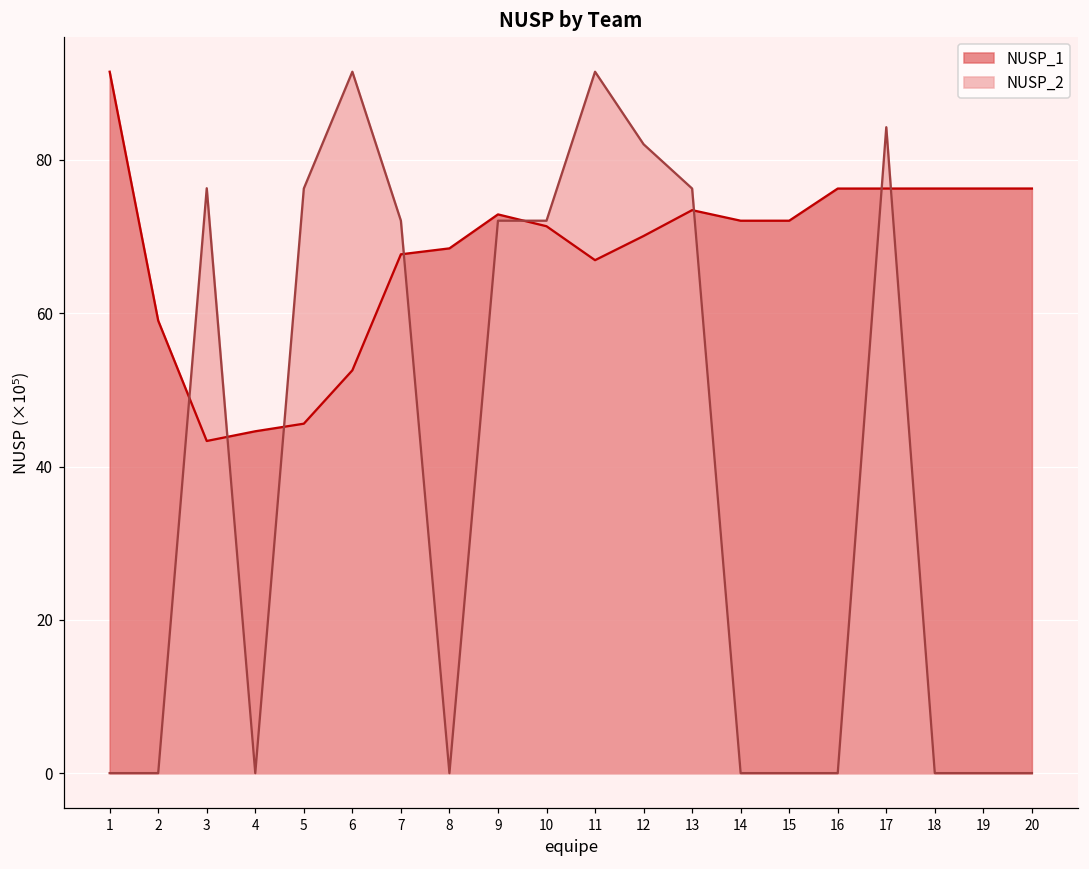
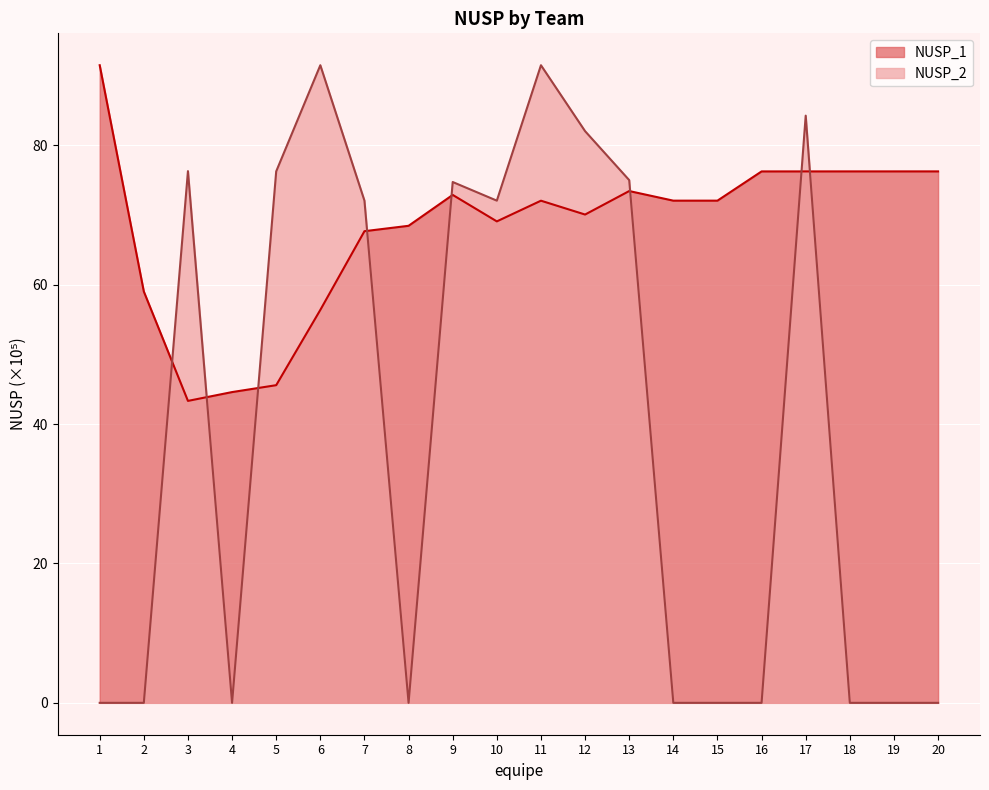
  {
    "NUSP_1": {
      "1": 92,
      "2": 59,
      "3": 43,
      "4": 45,
      "5": 46,
-     "6": 53,
+     "6": 56,
      "7": 68,
      "8": 68,
      "9": 73,
-     "10": 71,
-     "11": 67,
+     "10": 69,
+     "11": 72,
      "12": 70,
      "13": 73,
      "14": 72,
      "15": 72,
      "16": 76,
      "17": 76,
      "18": 76,
      "19": 76,
      "20": 76
    },
    "NUSP_2": {
      "1": 0,
      "2": 0,
      "3": 76,
      "4": 0,
      "5": 76,
      "6": 92,
      "7": 72,
      "8": 0,
-     "9": 72,
+     "9": 75,
      "10": 72,
      "11": 92,
      "12": 82,
-     "13": 76,
+     "13": 75,
      "14": 0,
      "15": 0,
      "16": 0,
      "17": 84,
      "18": 0,
      "19": 0,
      "20": 0
    }
  }
